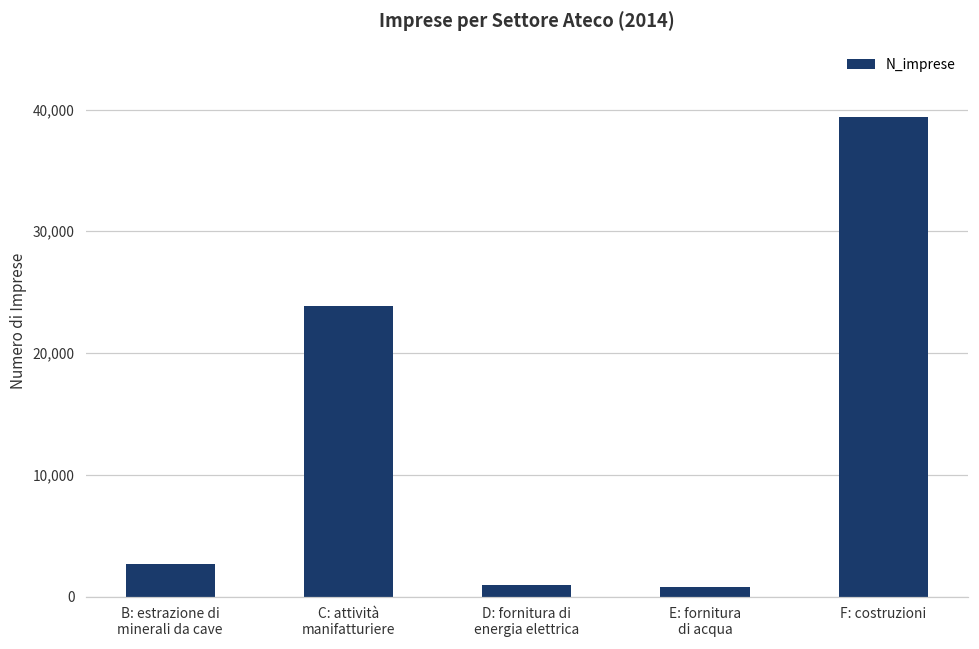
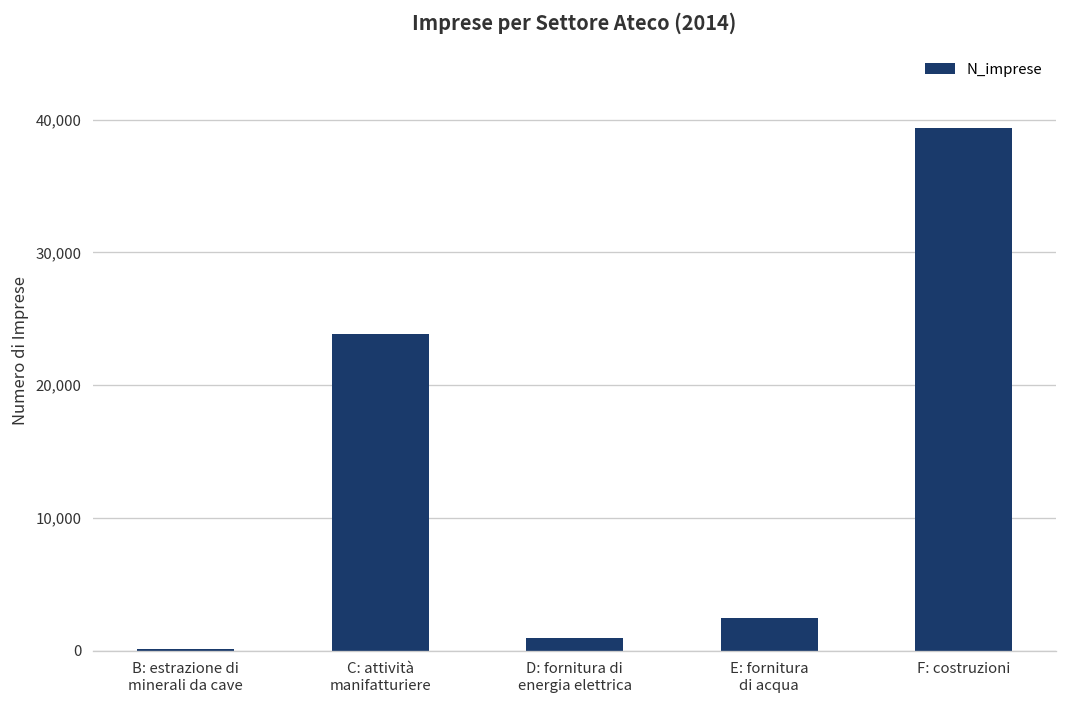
  {
-   "B: estrazione di minerali da cave": "2,600",
+   "B: estrazione di minerali da cave": "200",
    "C: attività manifatturiere": "23,900",
    "D: fornitura di energia elettrica": "1,000",
-   "E: fornitura di acqua": "800",
+   "E: fornitura di acqua": "2,400",
    "F: costruzioni": "39,400"
  }
